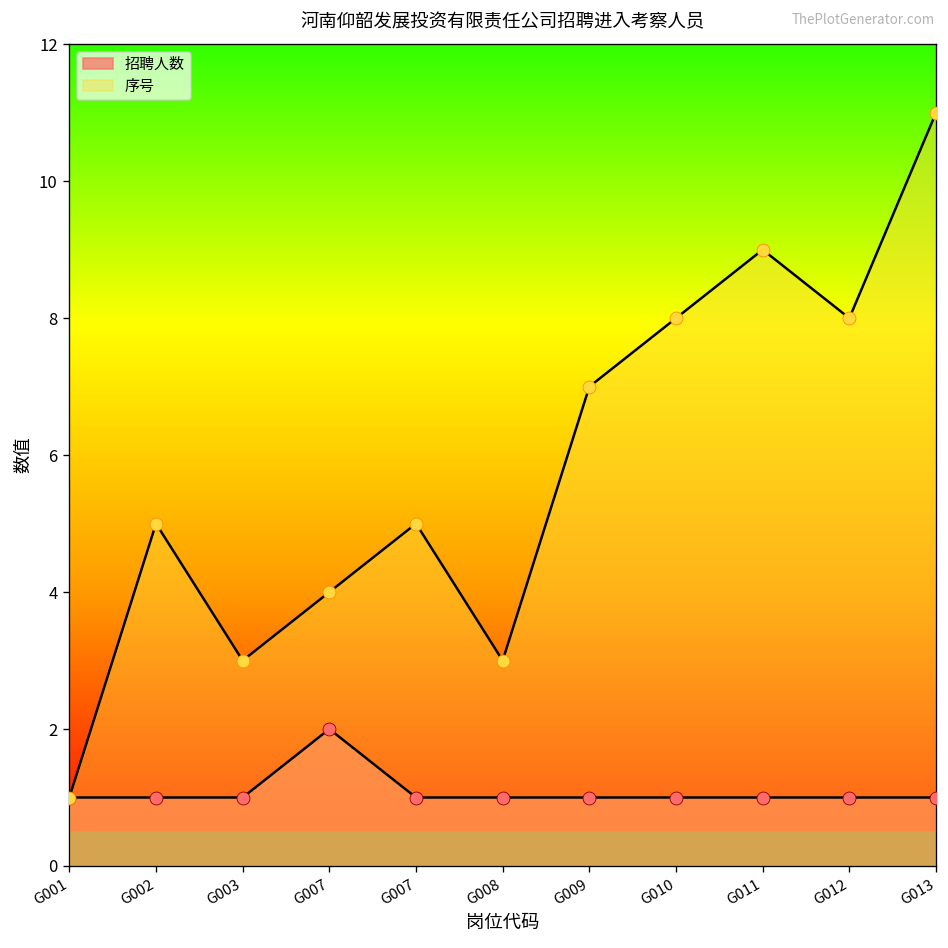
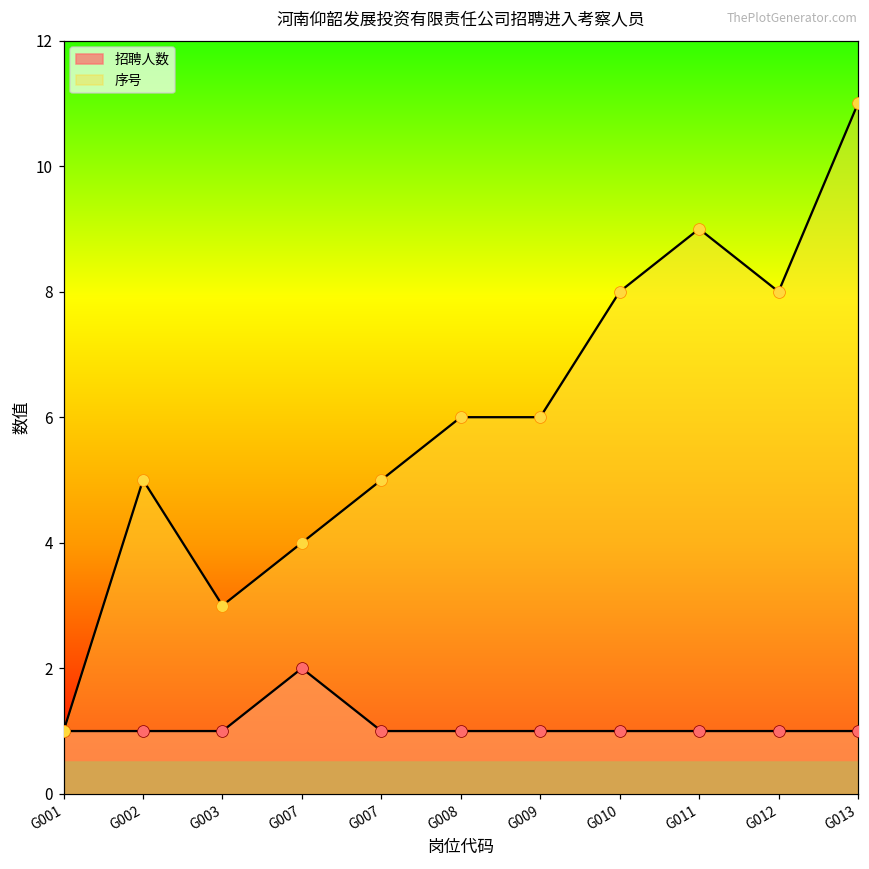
  {
    "招聘人数": {
      "G002": 1,
      "G003": 1,
      "G008": 1,
      "G009": 1,
      "G010": 1,
      "G011": 1,
      "G012": 1,
      "G013": 1
    },
    "序号": {
      "G002": 5,
      "G003": 3,
-     "G008": 3,
-     "G009": 7,
+     "G008": 6,
+     "G009": 6,
      "G010": 8,
      "G011": 9,
      "G012": 8,
      "G013": 11
    }
  }
